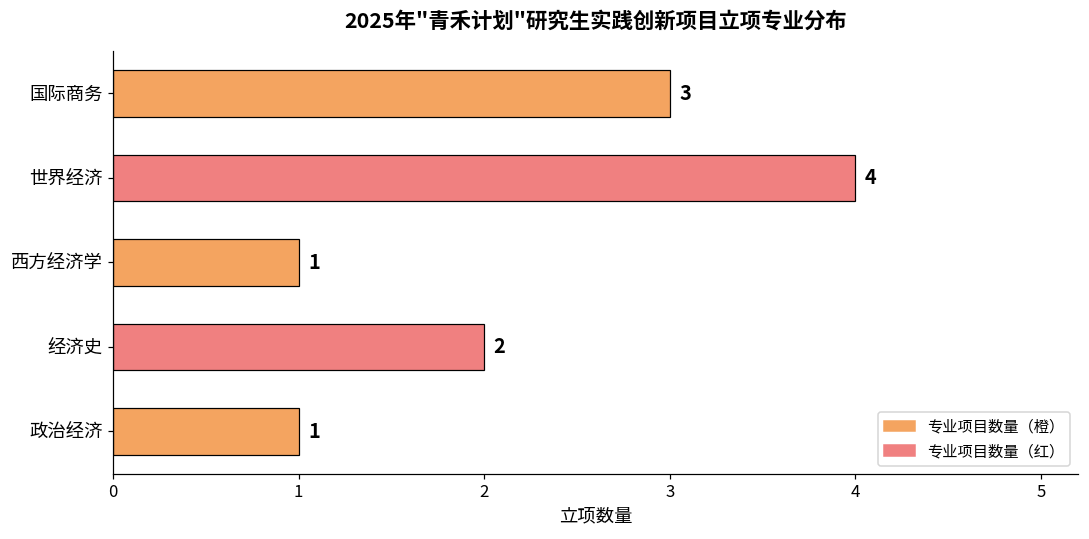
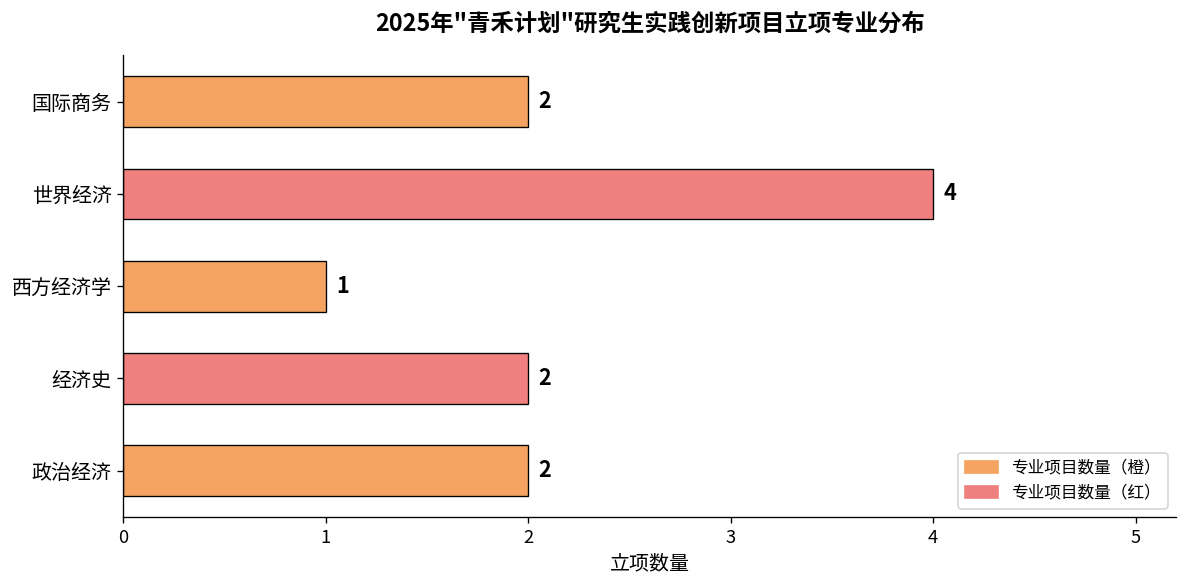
  {
-   "国际商务": 3,
+   "国际商务": 2,
    "世界经济": 4,
    "西方经济学": 1,
    "经济史": 2,
-   "政治经济": 1
+   "政治经济": 2
  }
